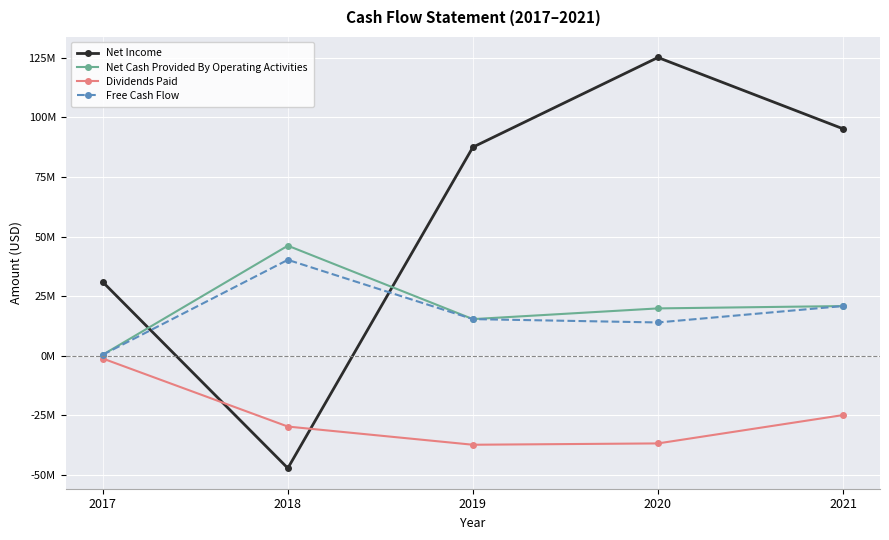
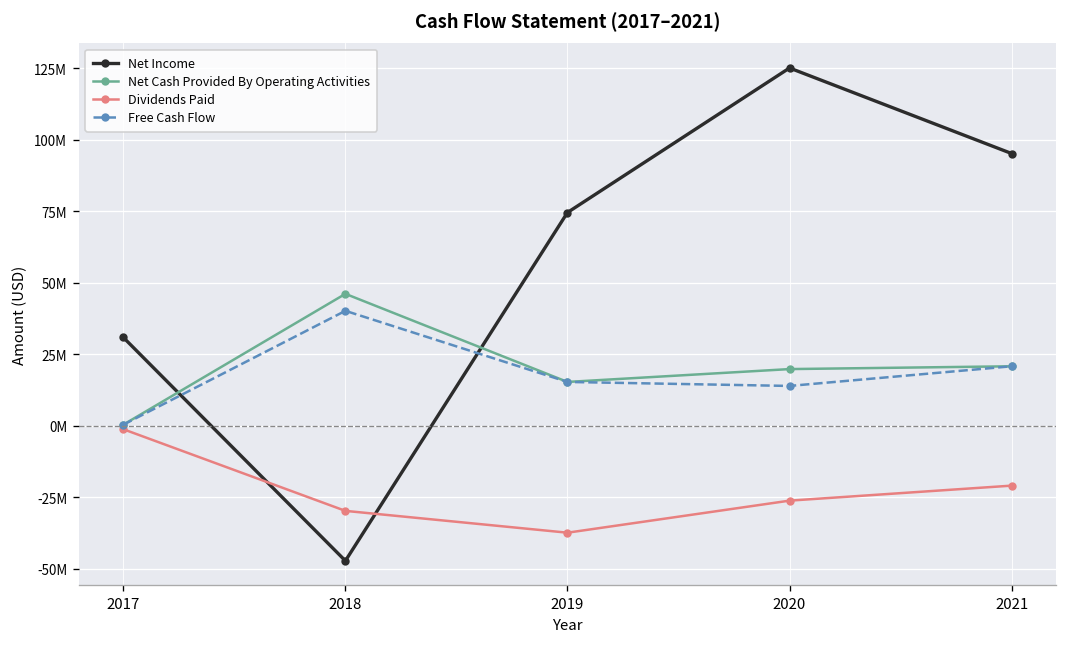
  {
    "Net Income": {
      "2017": 31000000,
      "2018": -47000000,
-     "2019": 88000000,
+     "2019": 75000000,
      "2020": 125000000,
      "2021": 95000000
    },
    "Dividends Paid": {
      "2017": -1000000,
      "2018": -30000000,
      "2019": -37000000,
-     "2020": -37000000,
-     "2021": -25000000
+     "2020": -26000000,
+     "2021": -21000000
    }
  }
